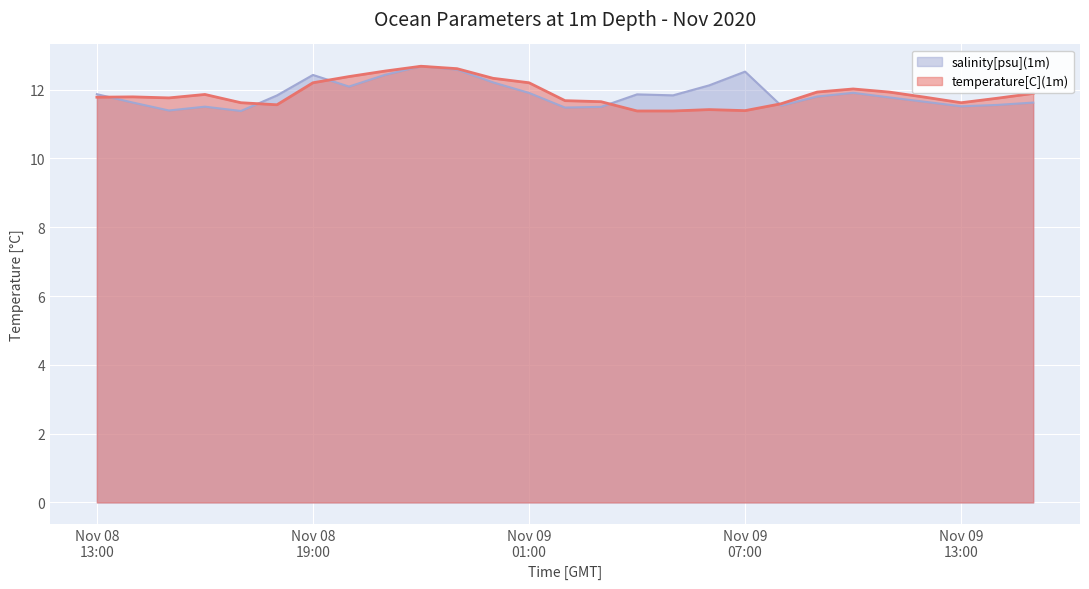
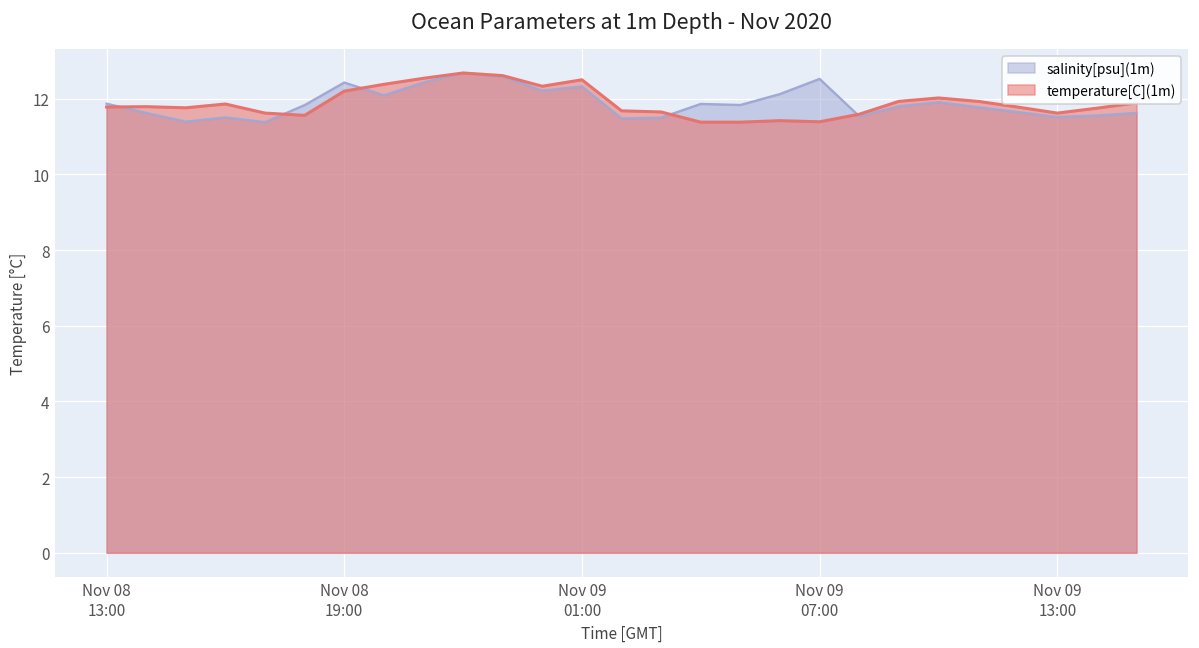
  {
    "salinity[psu](1m)": {
      "Nov 08 13:00": 11.9,
      "Nov 08 19:00": 12.4,
-     "Nov 09 01:00": 11.9,
+     "Nov 09 01:00": 12.3,
      "Nov 09 07:00": 12.5,
      "Nov 09 13:00": 11.5
    },
    "temperature[C](1m)": {
      "Nov 08 13:00": 11.8,
      "Nov 08 19:00": 12.2,
-     "Nov 09 01:00": 12.2,
+     "Nov 09 01:00": 12.5,
      "Nov 09 07:00": 11.4,
      "Nov 09 13:00": 11.6
    }
  }
